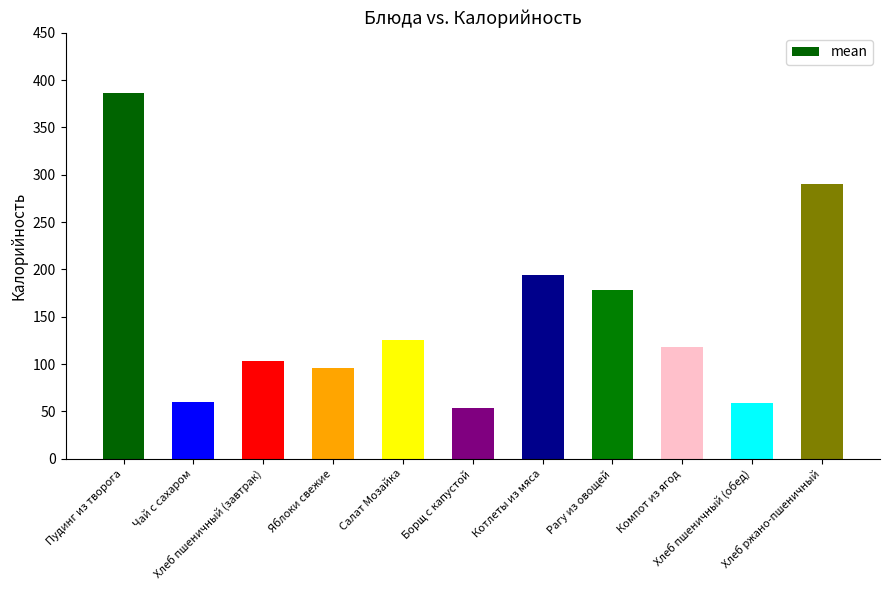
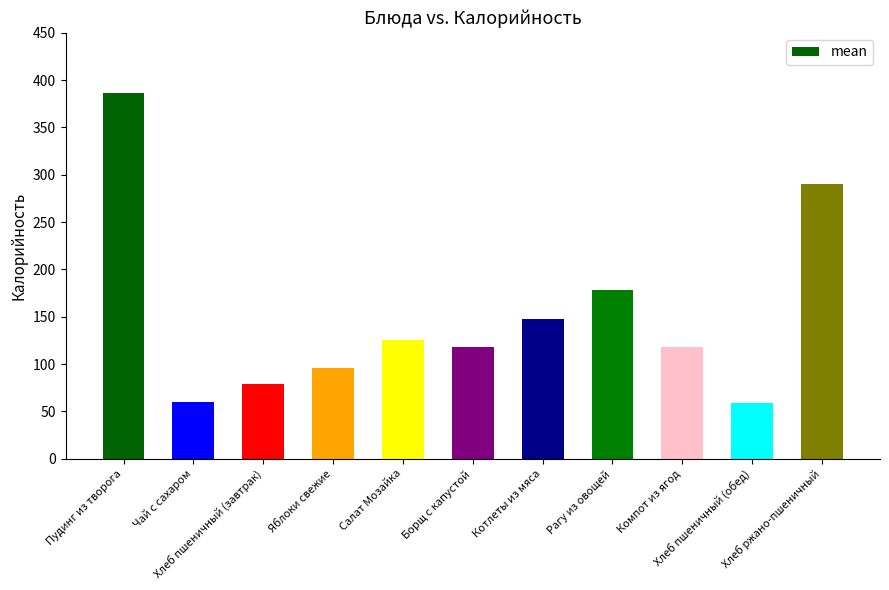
  {
    "Пудинг из творога": 390,
    "Чай с сахаром": 60,
-   "Хлеб пшеничный (завтрак)": 100,
+   "Хлеб пшеничный (завтрак)": 80,
    "Яблоки свежие": 100,
    "Салат Мозайка": 130,
-   "Борщ с капустой": 50,
-   "Котлеты из мяса": 190,
+   "Борщ с капустой": 120,
+   "Котлеты из мяса": 150,
    "Рагу из овощей": 180,
    "Компот из ягод": 120,
    "Хлеб пшеничный (обед)": 60,
    "Хлеб ржано-пшеничный": 290
  }
